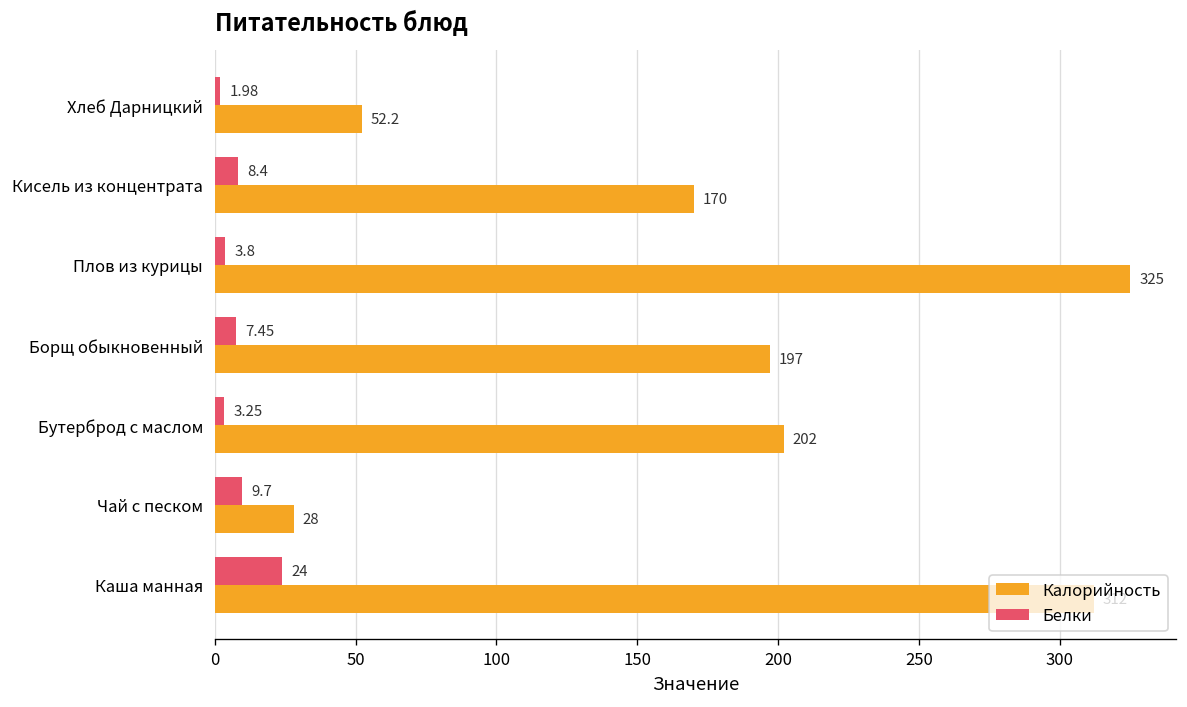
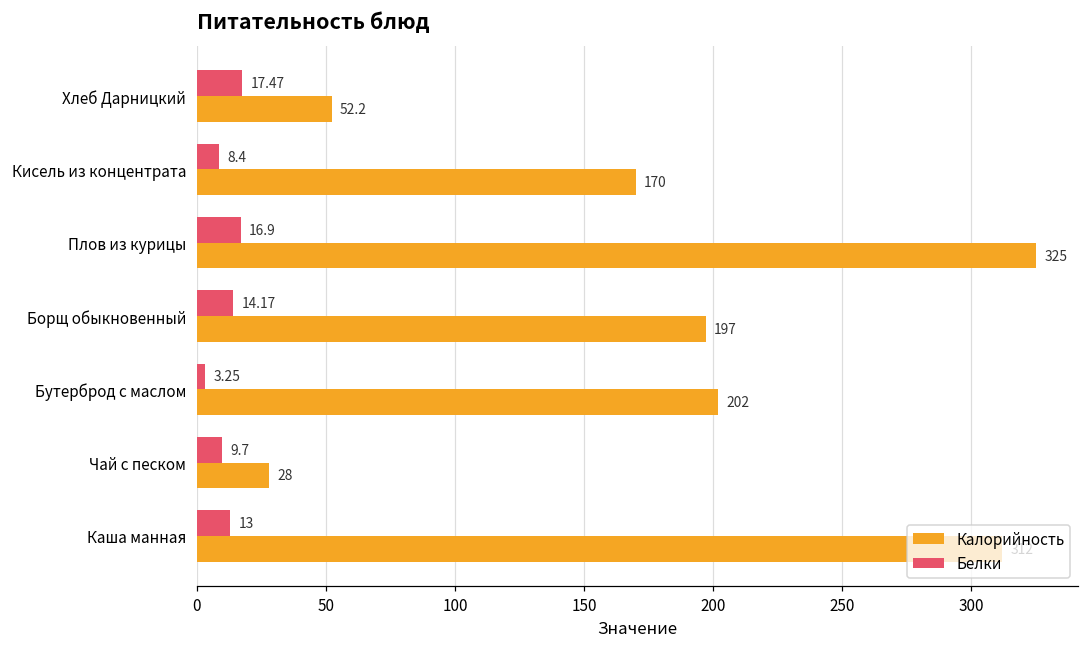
  {
    "Калорийность": {
      "Хлеб Дарницкий": 52.2,
      "Кисель из концентрата": 170,
      "Плов из курицы": 325,
      "Борщ обыкновенный": 197,
      "Бутерброд с маслом": 202,
      "Чай с песком": 28
    },
    "Белки": {
-     "Хлеб Дарницкий": 1.98,
+     "Хлеб Дарницкий": 17.47,
      "Кисель из концентрата": 8.4,
-     "Плов из курицы": 3.8,
-     "Борщ обыкновенный": 7.45,
+     "Плов из курицы": 16.9,
+     "Борщ обыкновенный": 14.17,
      "Бутерброд с маслом": 3.25,
      "Чай с песком": 9.7,
-     "Каша манная": 24
+     "Каша манная": 13
    }
  }
